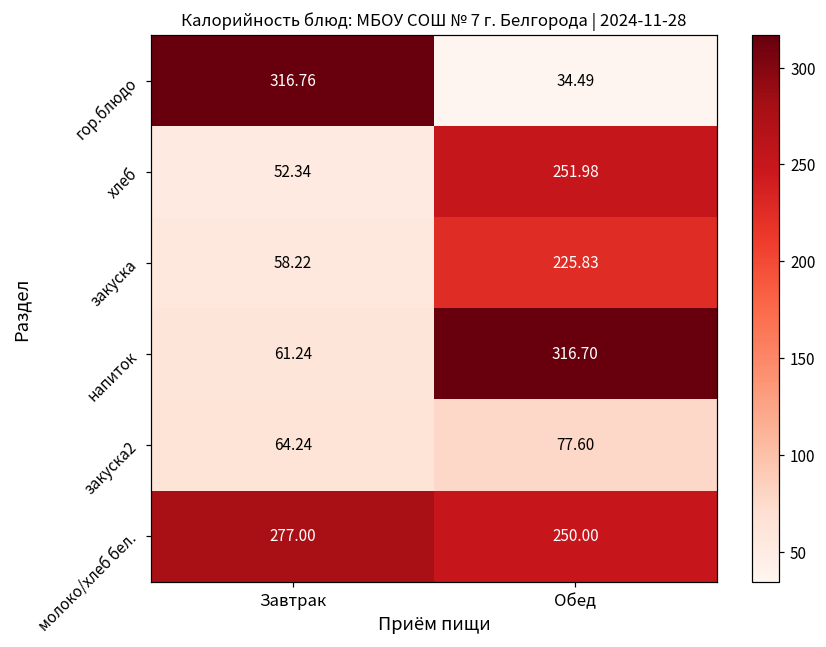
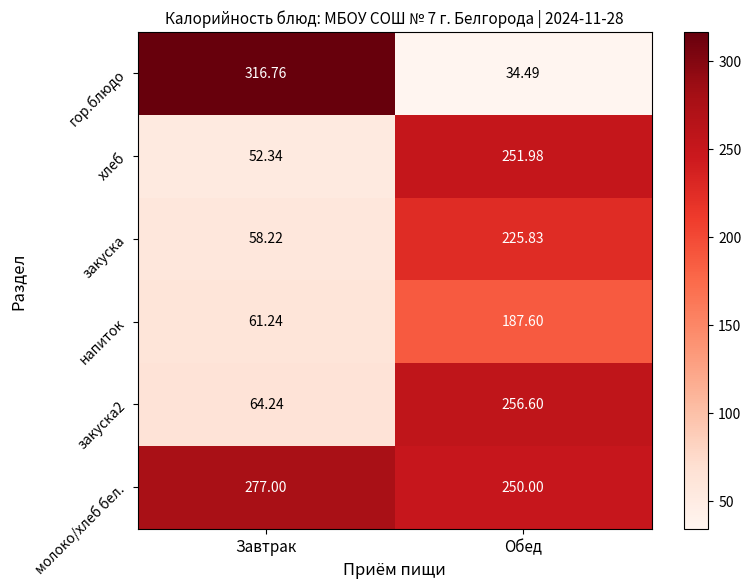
  {
    "гор.блюдо": {
      "Завтрак": 316.76,
      "Обед": 34.49
    },
    "хлеб": {
      "Завтрак": 52.34,
      "Обед": 251.98
    },
    "закуска": {
      "Завтрак": 58.22,
      "Обед": 225.83
    },
    "напиток": {
      "Завтрак": 61.24,
-     "Обед": 316.70
+     "Обед": 187.60
    },
    "закуска2": {
      "Завтрак": 64.24,
-     "Обед": 77.60
+     "Обед": 256.60
    },
    "молоко/хлеб бел.": {
      "Завтрак": 277.00,
      "Обед": 250.00
    }
  }
